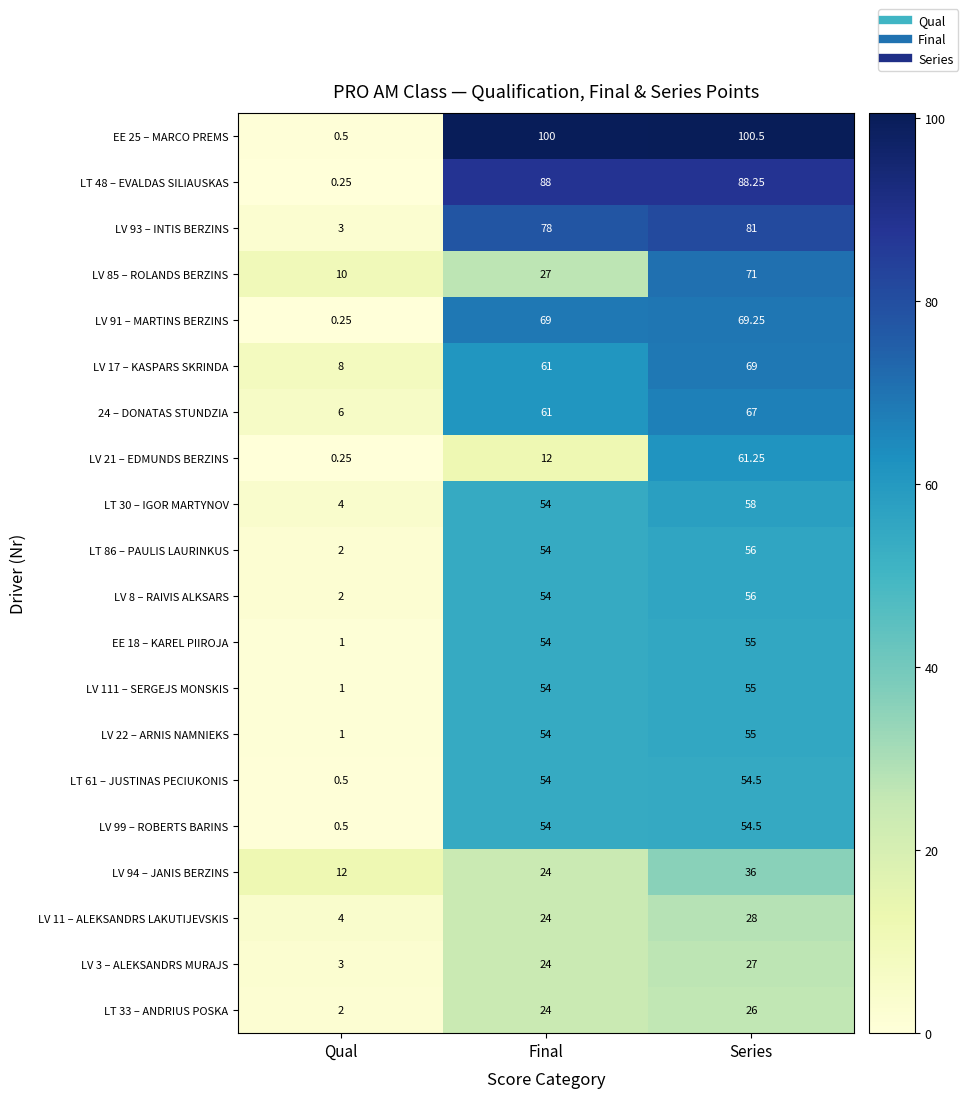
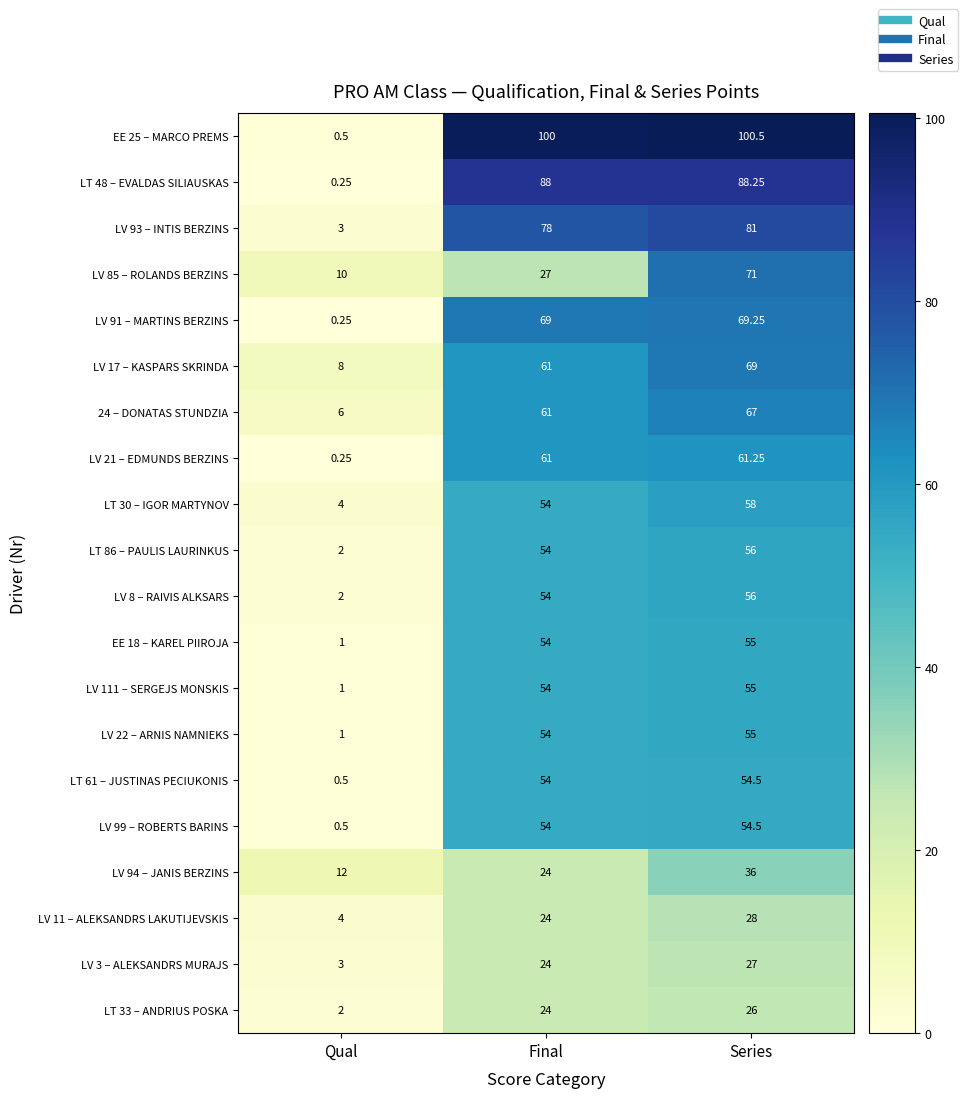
  {
    "EE 25 – MARCO PREMS": {
      "Qual": 0.5,
      "Final": 100,
      "Series": 100.5
    },
    "LT 48 – EVALDAS SILIAUSKAS": {
      "Qual": 0.25,
      "Final": 88,
      "Series": 88.25
    },
    "LV 93 – INTIS BERZINS": {
      "Qual": 3,
      "Final": 78,
      "Series": 81
    },
    "LV 85 – ROLANDS BERZINS": {
      "Qual": 10,
      "Final": 27,
      "Series": 71
    },
    "LV 91 – MARTINS BERZINS": {
      "Qual": 0.25,
      "Final": 69,
      "Series": 69.25
    },
    "LV 17 – KASPARS SKRINDA": {
      "Qual": 8,
      "Final": 61,
      "Series": 69
    },
    "24 – DONATAS STUNDZIA": {
      "Qual": 6,
      "Final": 61,
      "Series": 67
    },
    "LV 21 – EDMUNDS BERZINS": {
      "Qual": 0.25,
-     "Final": 12,
+     "Final": 61,
      "Series": 61.25
    },
    "LT 30 – IGOR MARTYNOV": {
      "Qual": 4,
      "Final": 54,
      "Series": 58
    },
    "LT 86 – PAULIS LAURINKUS": {
      "Qual": 2,
      "Final": 54,
      "Series": 56
    },
    "LV 8 – RAIVIS ALKSARS": {
      "Qual": 2,
      "Final": 54,
      "Series": 56
    },
    "EE 18 – KAREL PIIROJA": {
      "Qual": 1,
      "Final": 54,
      "Series": 55
    },
    "LV 111 – SERGEJS MONSKIS": {
      "Qual": 1,
      "Final": 54,
      "Series": 55
    },
    "LV 22 – ARNIS NAMNIEKS": {
      "Qual": 1,
      "Final": 54,
      "Series": 55
    },
    "LT 61 – JUSTINAS PECIUKONIS": {
      "Qual": 0.5,
      "Final": 54,
      "Series": 54.5
    },
    "LV 99 – ROBERTS BARINS": {
      "Qual": 0.5,
      "Final": 54,
      "Series": 54.5
    },
    "LV 94 – JANIS BERZINS": {
      "Qual": 12,
      "Final": 24,
      "Series": 36
    },
    "LV 11 – ALEKSANDRS LAKUTIJEVSKIS": {
      "Qual": 4,
      "Final": 24,
      "Series": 28
    },
    "LV 3 – ALEKSANDRS MURAJS": {
      "Qual": 3,
      "Final": 24,
      "Series": 27
    },
    "LT 33 – ANDRIUS POSKA": {
      "Qual": 2,
      "Final": 24,
      "Series": 26
    }
  }
